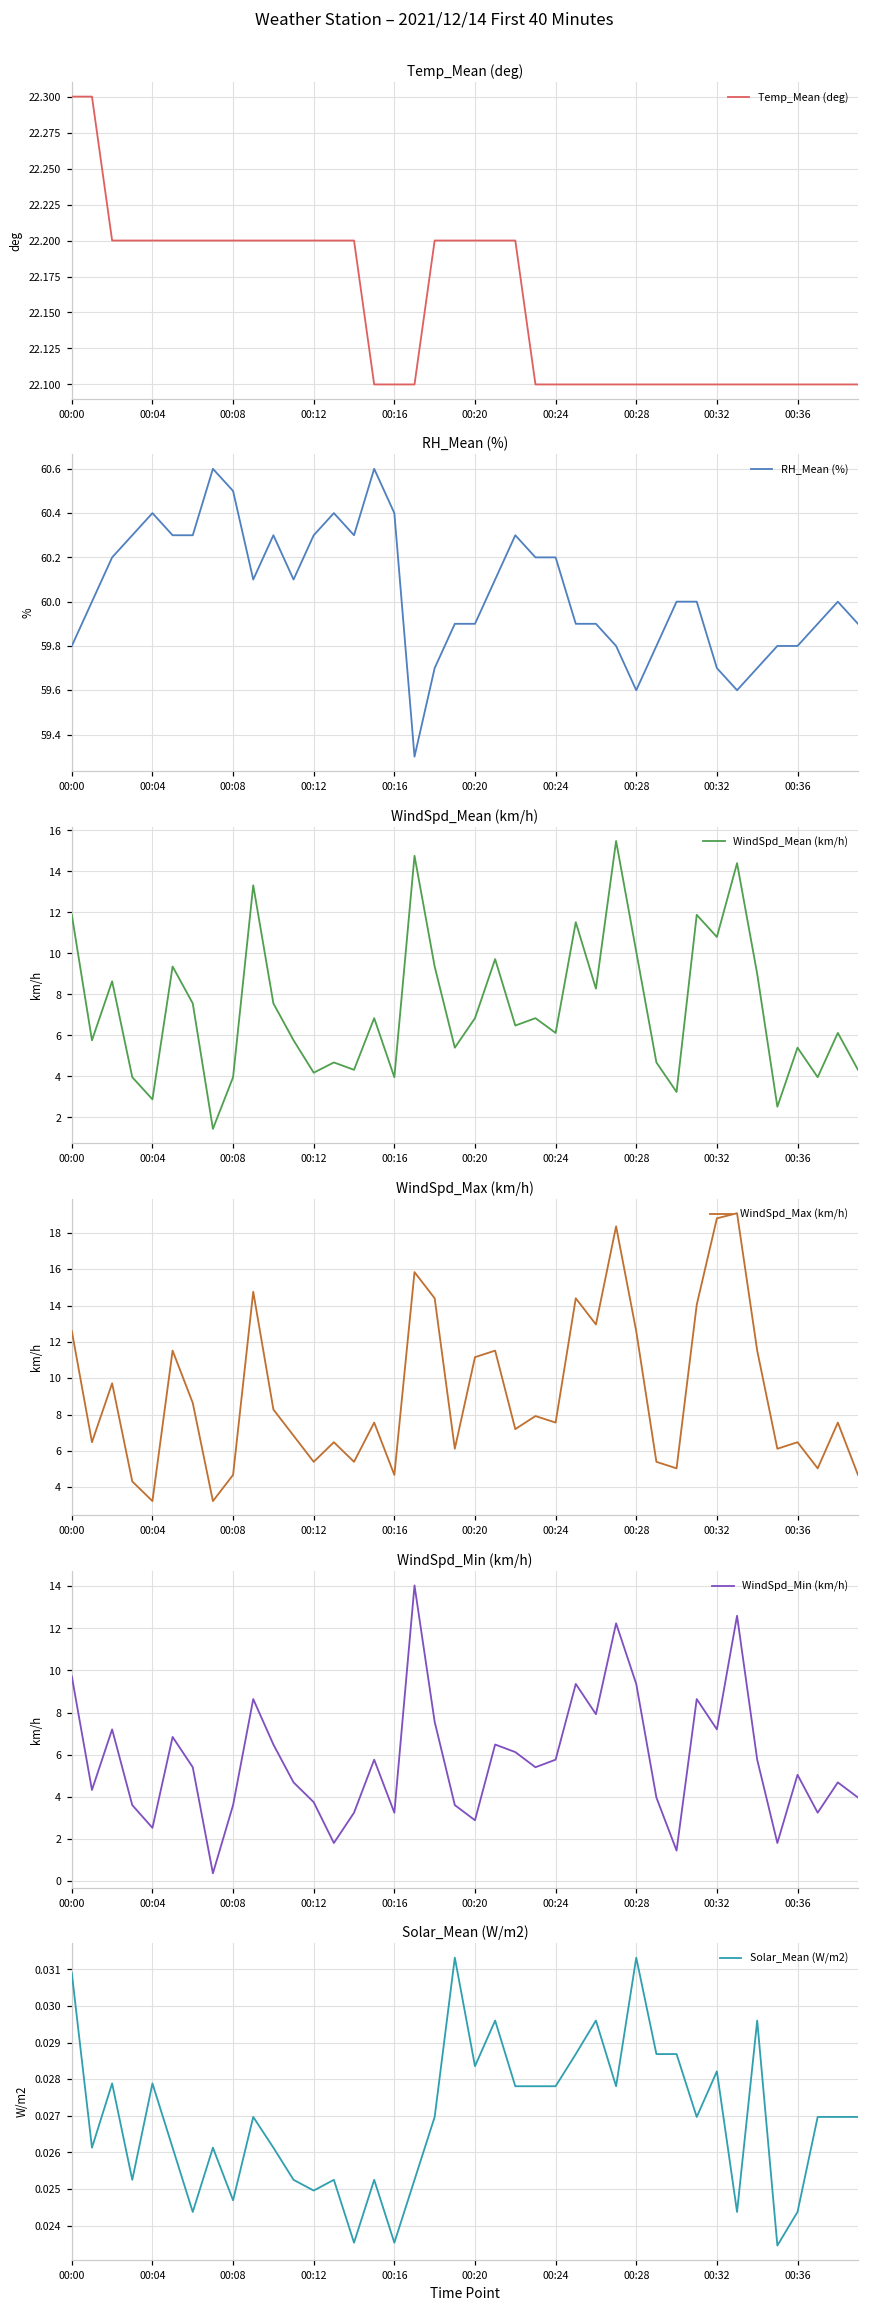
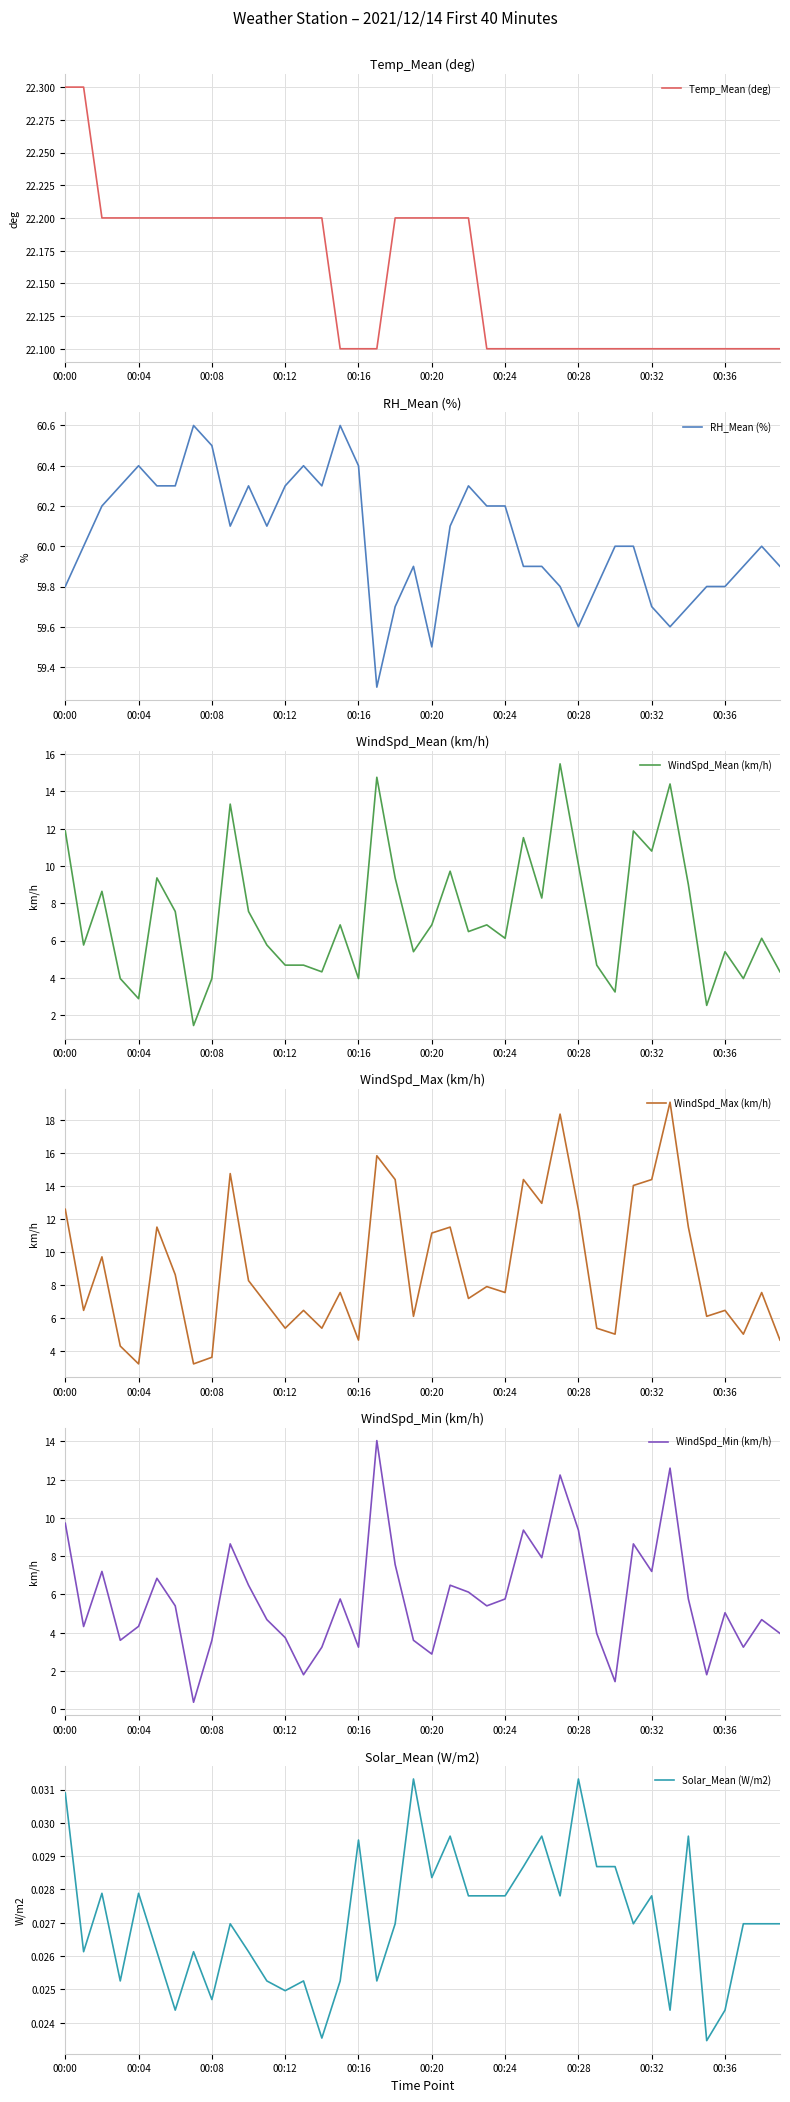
  {
    "Temp_Mean (deg)": {
      "00:00": 22.300,
      "00:04": 22.200,
      "00:08": 22.200,
      "00:12": 22.200,
      "00:16": 22.100,
      "00:20": 22.200,
      "00:24": 22.100,
      "00:28": 22.100,
      "00:32": 22.100,
      "00:36": 22.100
    },
    "RH_Mean (%)": {
      "00:00": 59.8,
      "00:04": 60.4,
      "00:08": 60.5,
      "00:12": 60.3,
      "00:16": 60.4,
-     "00:20": 59.9,
+     "00:20": 59.5,
      "00:24": 60.2,
      "00:28": 59.6,
      "00:32": 59.7,
      "00:36": 59.8
    },
    "WindSpd_Mean (km/h)": {
      "00:00": 11.9,
      "00:04": 2.9,
      "00:08": 4.0,
-     "00:12": 4.2,
+     "00:12": 4.7,
      "00:16": 4.0,
      "00:20": 6.8,
      "00:24": 6.1,
      "00:28": 10.1,
      "00:32": 10.8,
      "00:36": 5.4
    },
    "WindSpd_Max (km/h)": {
      "00:00": 12.6,
      "00:04": 3.2,
-     "00:08": 4.7,
+     "00:08": 3.6,
      "00:12": 5.4,
      "00:16": 4.7,
      "00:20": 11.2,
      "00:24": 7.6,
      "00:28": 12.6,
-     "00:32": 18.8,
+     "00:32": 14.4,
      "00:36": 6.5
    },
    "WindSpd_Min (km/h)": {
      "00:00": 9.7,
-     "00:04": 2.5,
+     "00:04": 4.3,
      "00:08": 3.6,
      "00:12": 3.7,
      "00:16": 3.2,
      "00:20": 2.9,
      "00:24": 5.8,
      "00:28": 9.4,
      "00:32": 7.2,
      "00:36": 5.0
    },
    "Solar_Mean (W/m2)": {
      "00:00": 0.0309,
      "00:04": 0.0279,
      "00:08": 0.0247,
      "00:12": 0.0250,
-     "00:16": 0.0235,
+     "00:16": 0.0295,
      "00:20": 0.0284,
      "00:24": 0.0278,
      "00:28": 0.0313,
-     "00:32": 0.0282,
+     "00:32": 0.0278,
      "00:36": 0.0244
    }
  }
